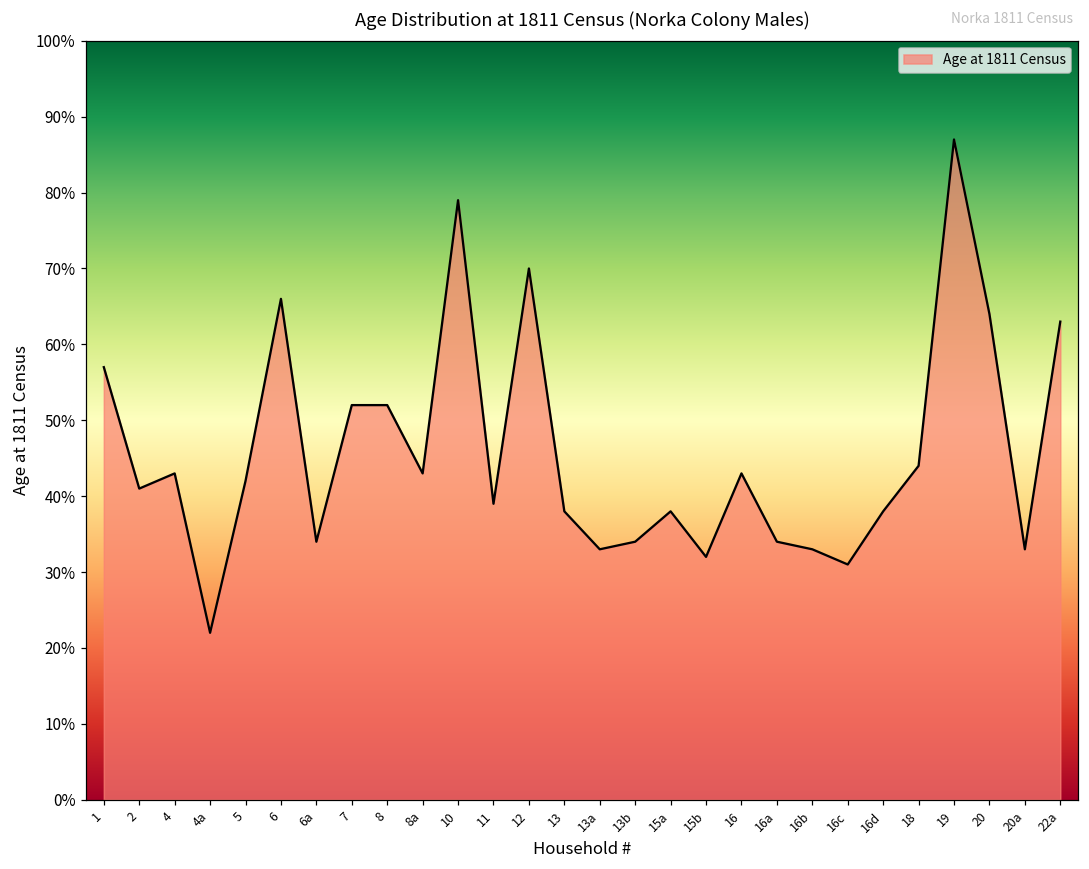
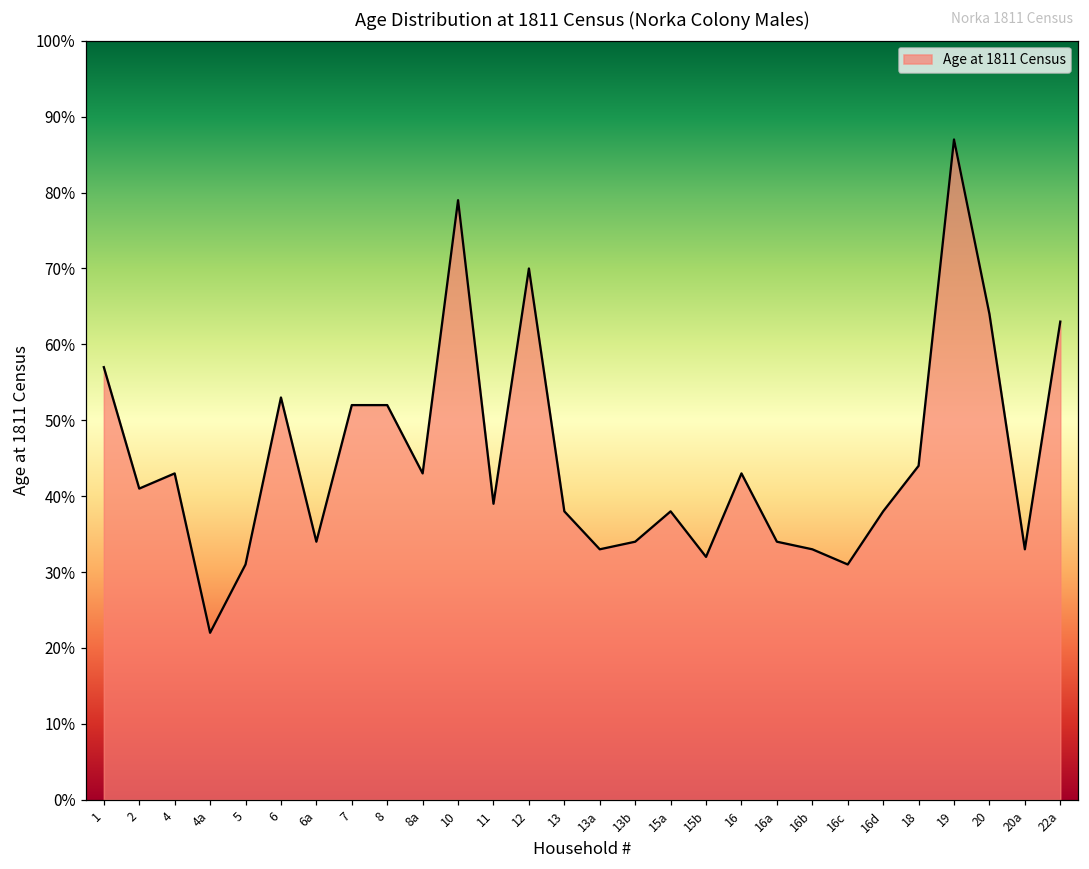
  {
    "1": "57%",
    "2": "41%",
    "4": "43%",
    "4a": "22%",
-   "5": "42%",
-   "6": "66%",
+   "5": "31%",
+   "6": "53%",
    "6a": "34%",
    "7": "52%",
    "8": "52%",
    "8a": "43%",
    "10": "79%",
    "11": "39%",
    "12": "70%",
    "13": "38%",
    "13a": "33%",
    "13b": "34%",
    "15a": "38%",
    "15b": "32%",
    "16": "43%",
    "16a": "34%",
    "16b": "33%",
    "16c": "31%",
    "16d": "38%",
    "18": "44%",
    "19": "87%",
    "20": "64%",
    "20a": "33%",
    "22a": "63%"
  }
